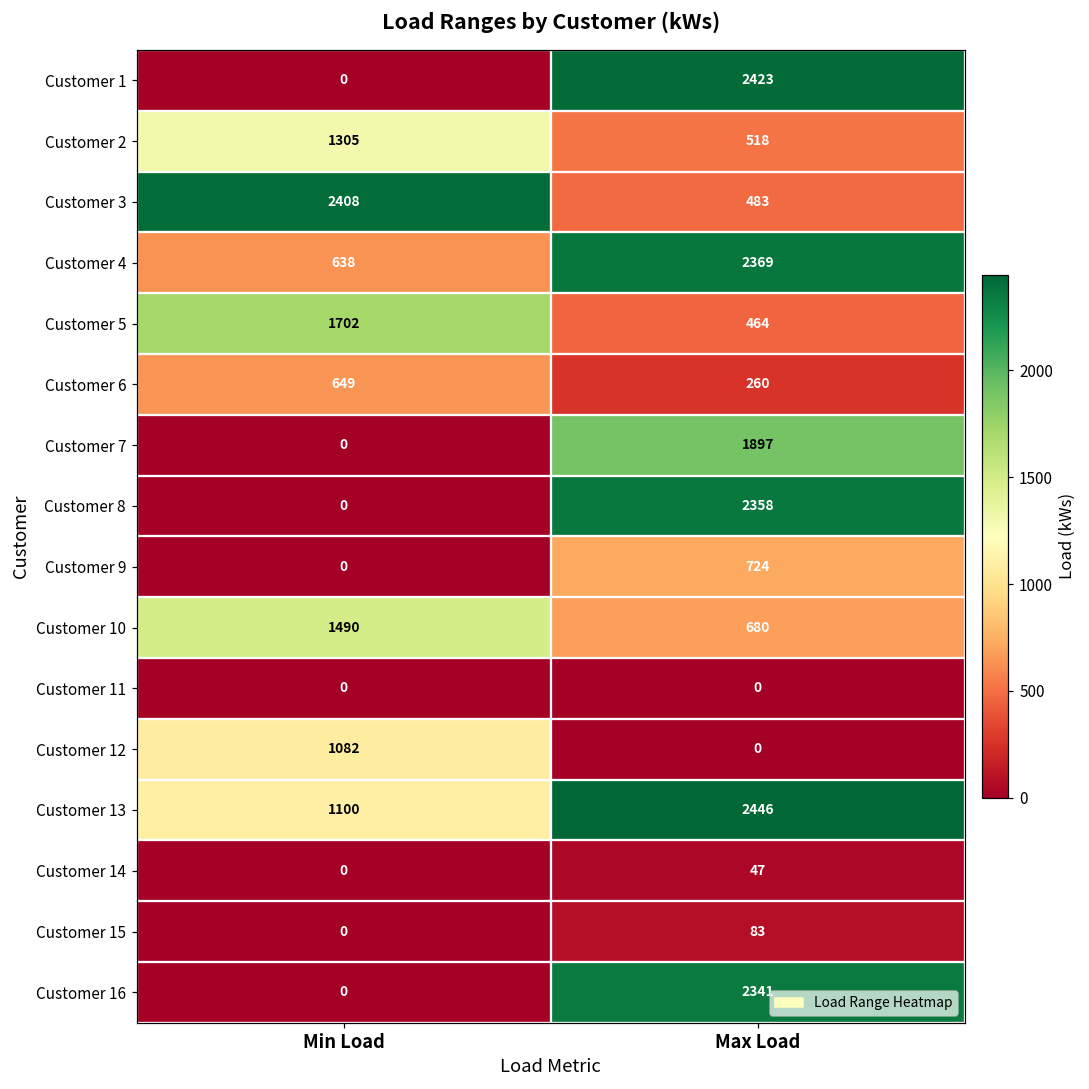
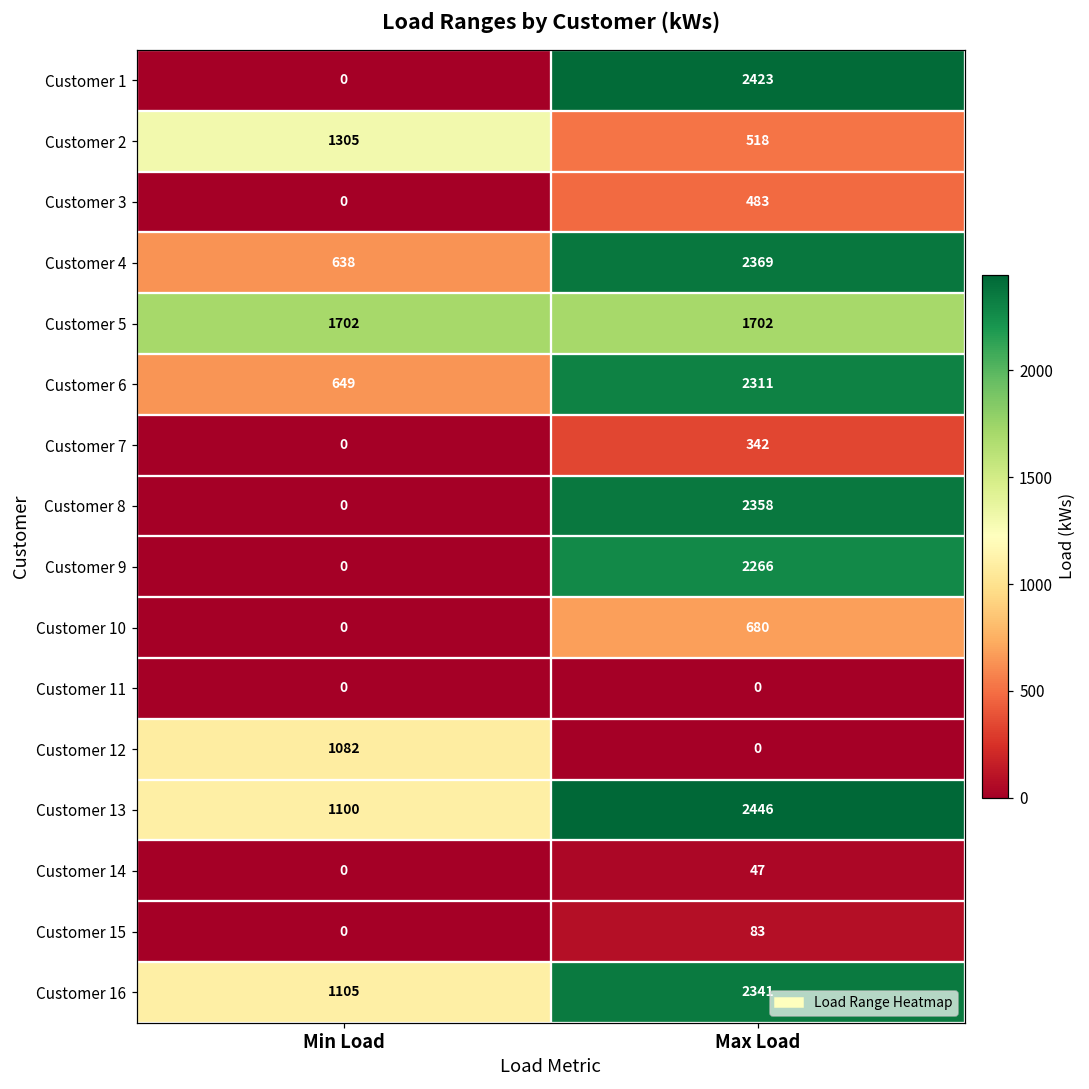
  {
    "Customer 1": {
      "Min Load": 0,
      "Max Load": 2423
    },
    "Customer 2": {
      "Min Load": 1305,
      "Max Load": 518
    },
    "Customer 3": {
-     "Min Load": 2408,
+     "Min Load": 0,
      "Max Load": 483
    },
    "Customer 4": {
      "Min Load": 638,
      "Max Load": 2369
    },
    "Customer 5": {
      "Min Load": 1702,
-     "Max Load": 464
+     "Max Load": 1702
    },
    "Customer 6": {
      "Min Load": 649,
-     "Max Load": 260
+     "Max Load": 2311
    },
    "Customer 7": {
      "Min Load": 0,
-     "Max Load": 1897
+     "Max Load": 342
    },
    "Customer 8": {
      "Min Load": 0,
      "Max Load": 2358
    },
    "Customer 9": {
      "Min Load": 0,
-     "Max Load": 724
+     "Max Load": 2266
    },
    "Customer 10": {
-     "Min Load": 1490,
+     "Min Load": 0,
      "Max Load": 680
    },
    "Customer 11": {
      "Min Load": 0,
      "Max Load": 0
    },
    "Customer 12": {
      "Min Load": 1082,
      "Max Load": 0
    },
    "Customer 13": {
      "Min Load": 1100,
      "Max Load": 2446
    },
    "Customer 14": {
      "Min Load": 0,
      "Max Load": 47
    },
    "Customer 15": {
      "Min Load": 0,
      "Max Load": 83
    },
    "Customer 16": {
-     "Min Load": 0
+     "Min Load": 1105
    }
  }
